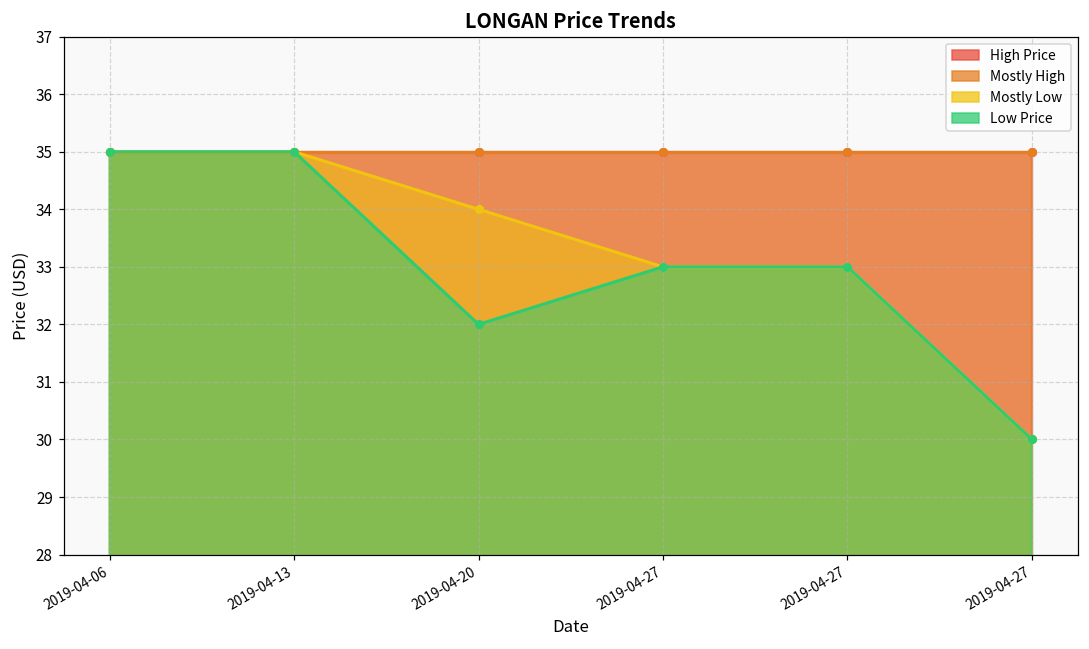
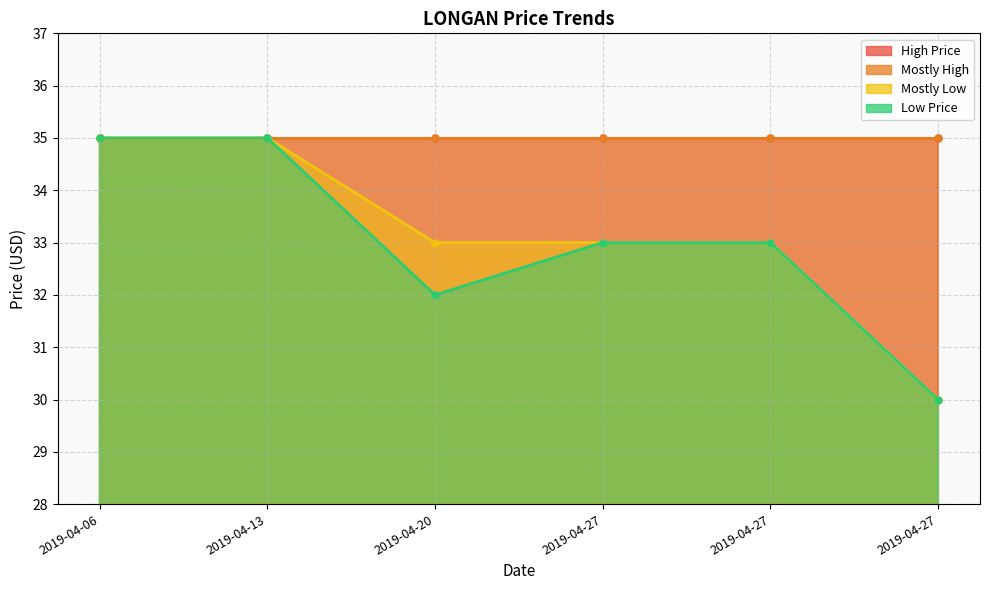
  {
    "Mostly High": {
      "2019-04-20": 35
    },
    "Mostly Low": {
-     "2019-04-20": 34
+     "2019-04-20": 33
    },
    "Low Price": {
      "2019-04-20": 32
    }
  }
